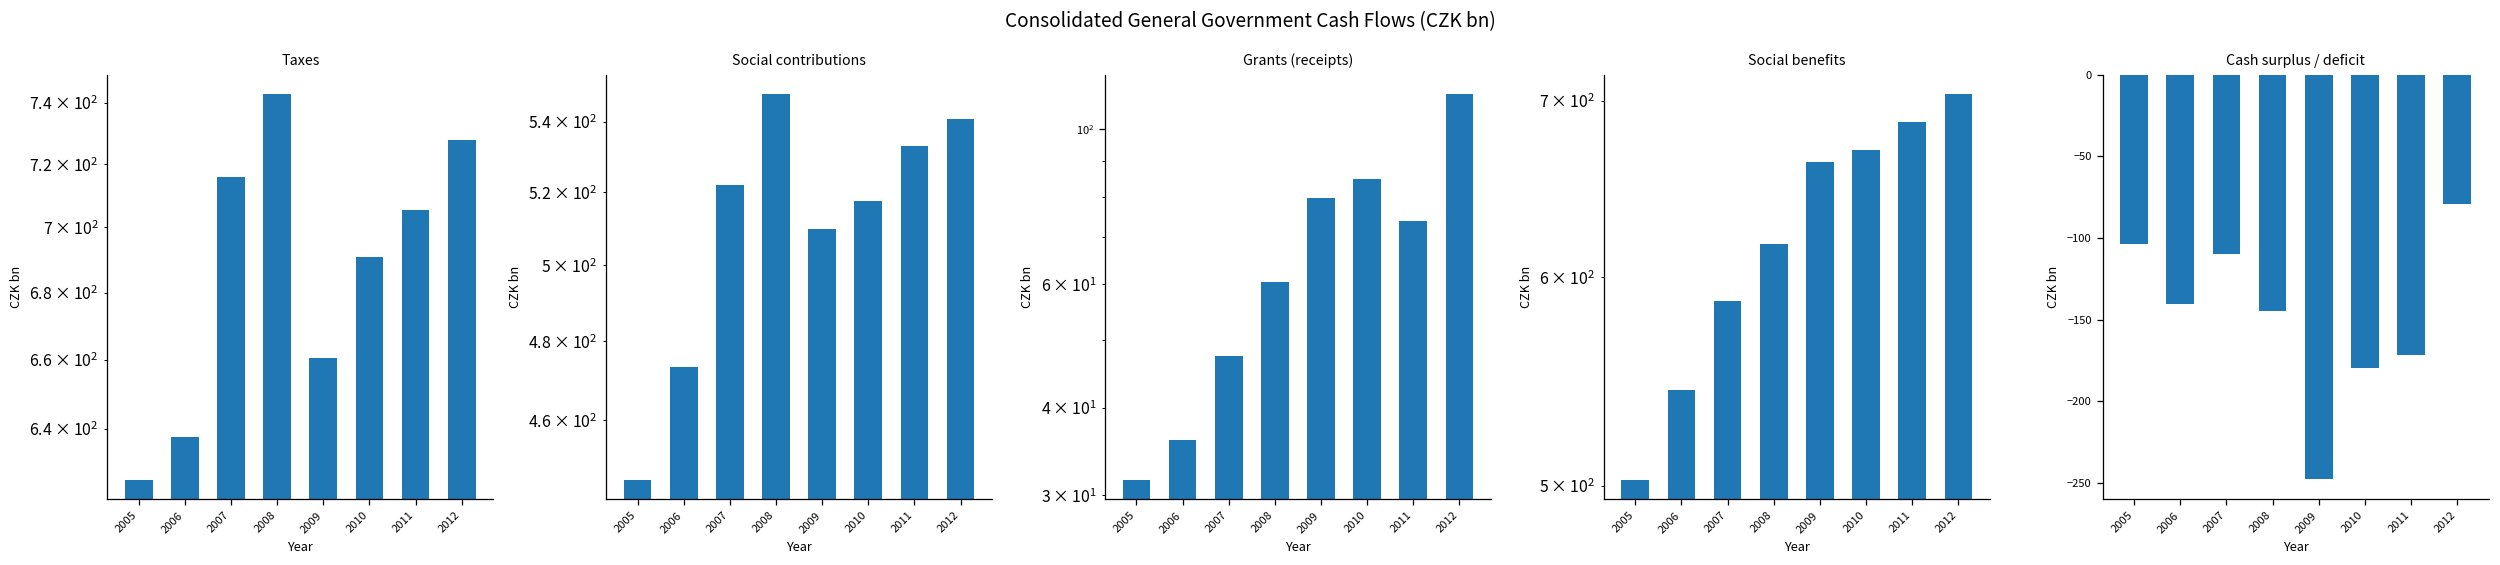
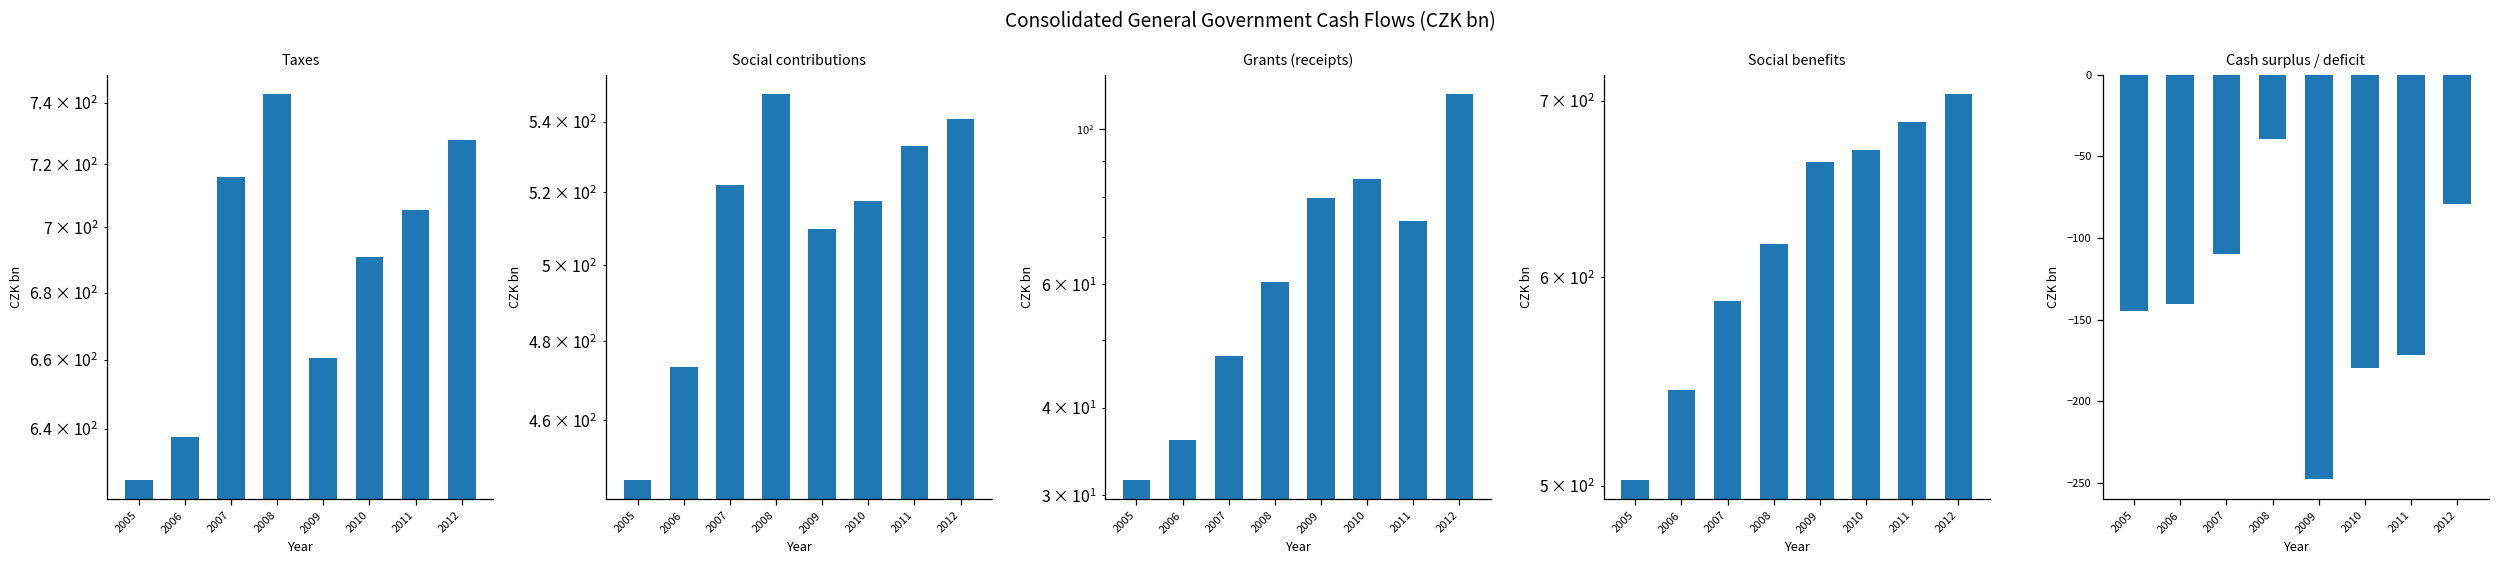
  {
    "Cash surplus / deficit": {
-     "2005": -104,
+     "2005": -145,
      "2006": -141,
      "2007": -110,
-     "2008": -145,
+     "2008": -39,
      "2009": -248,
      "2010": -180,
      "2011": -171,
      "2012": -79
    }
  }
